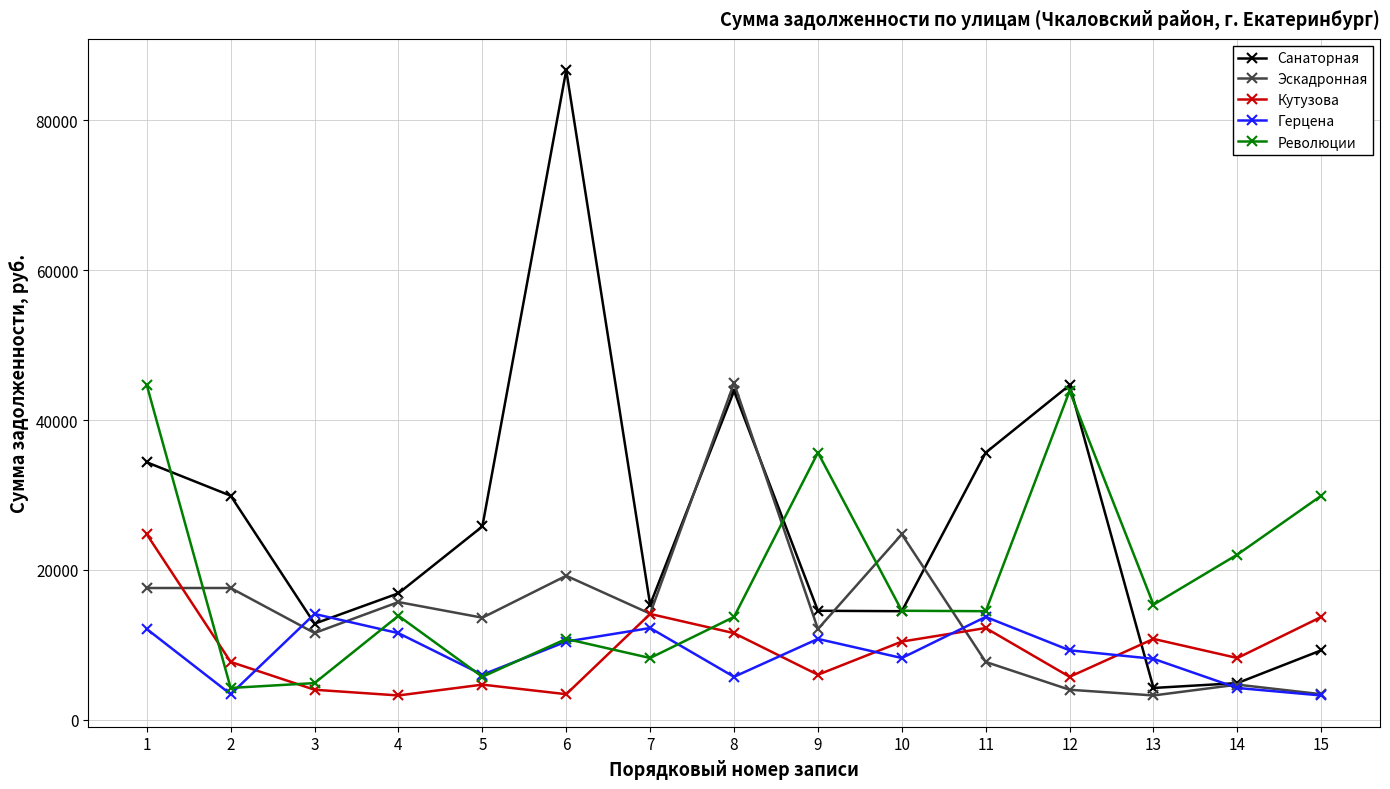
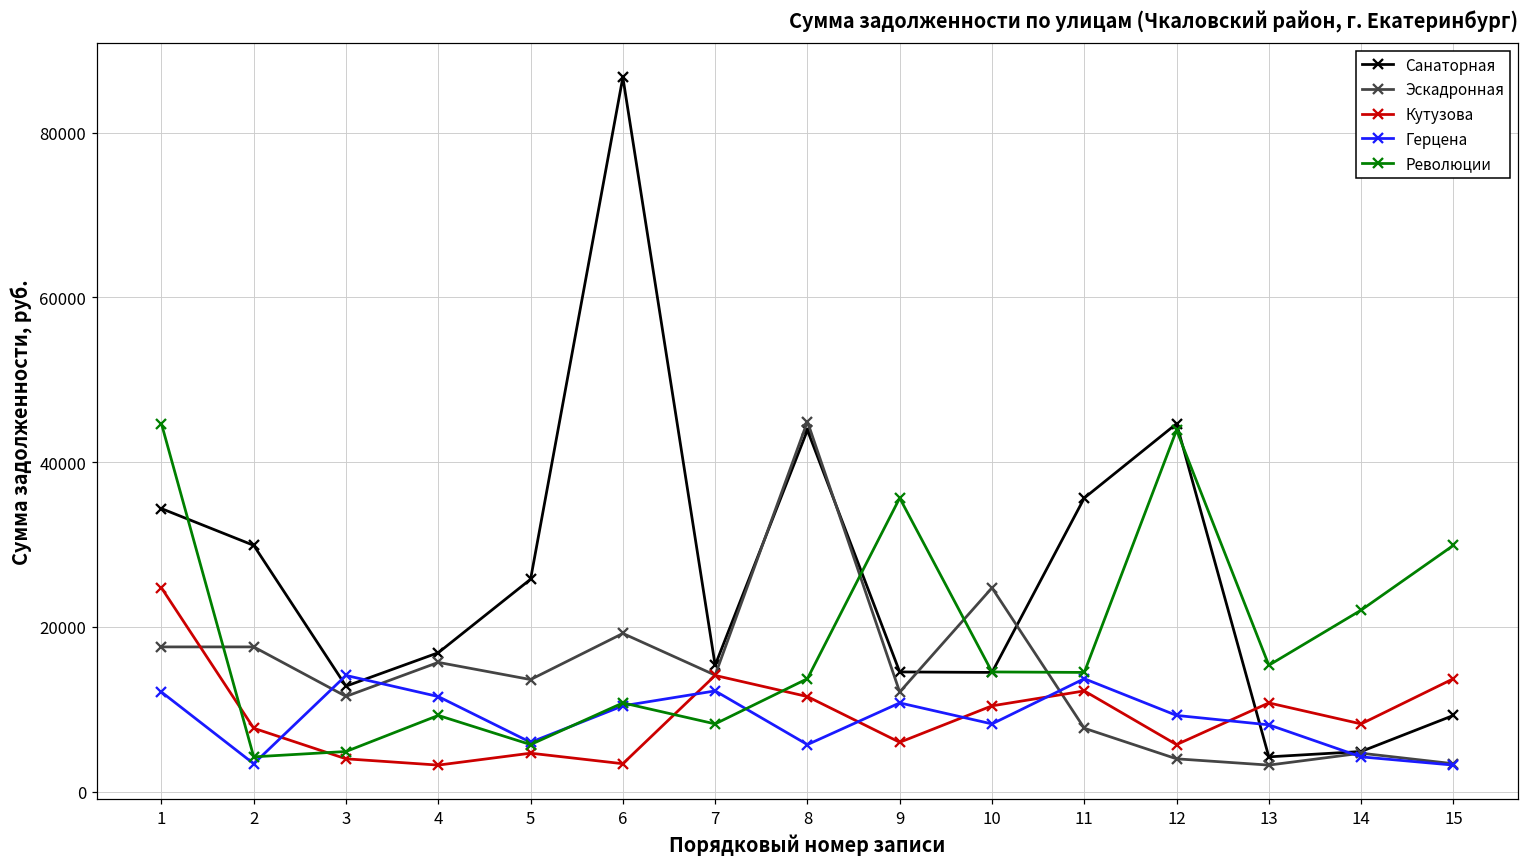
  {
    "Санаторная": {
      "1": 34000,
      "2": 30000,
      "3": 13000,
      "4": 17000,
      "5": 26000,
      "6": 87000,
      "7": 15000,
      "8": 44000,
      "9": 15000,
      "11": 36000,
      "12": 45000,
      "13": 4000,
      "15": 9000
    },
    "Эскадронная": {
      "1": 18000,
      "2": 18000,
      "3": 12000,
      "4": 16000,
      "5": 14000,
      "6": 19000,
      "8": 45000,
      "9": 12000,
      "10": 25000,
      "11": 8000,
      "12": 4000,
      "13": 3000
    },
    "Кутузова": {
      "1": 25000,
      "2": 8000,
      "3": 4000,
      "4": 3000,
      "5": 5000,
      "6": 3000,
      "8": 12000,
      "9": 6000,
      "10": 10000,
      "11": 12000,
      "12": 6000,
      "13": 11000,
      "14": 8000,
      "15": 14000
    },
    "Герцена": {
      "1": 12000,
      "2": 3000,
      "3": 14000,
      "4": 12000,
      "6": 10000,
      "7": 12000,
      "8": 6000,
      "9": 11000,
      "10": 8000,
      "11": 14000,
      "12": 9000,
      "13": 8000,
      "14": 4000
    },
    "Революции": {
      "1": 45000,
      "2": 4000,
      "3": 5000,
-     "4": 14000,
+     "4": 9000,
      "6": 11000,
      "7": 8000,
      "8": 14000,
      "9": 36000,
      "11": 14000,
      "12": 44000,
      "13": 15000,
      "14": 22000,
      "15": 30000
    }
  }
